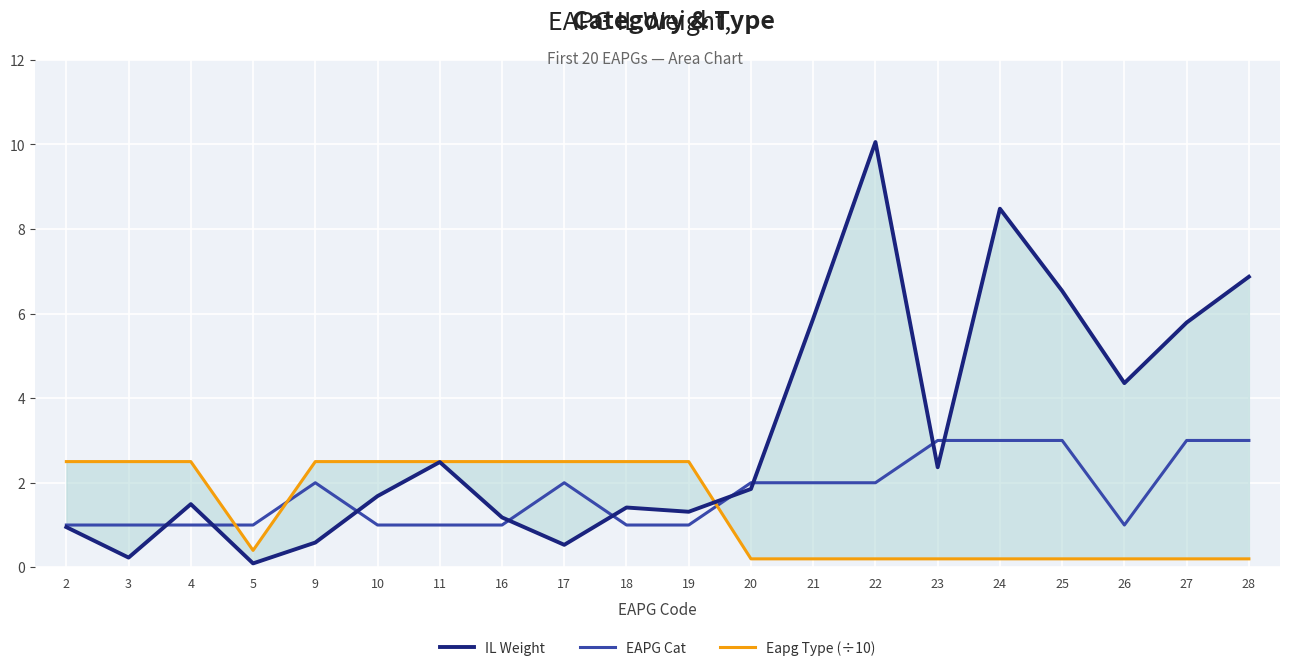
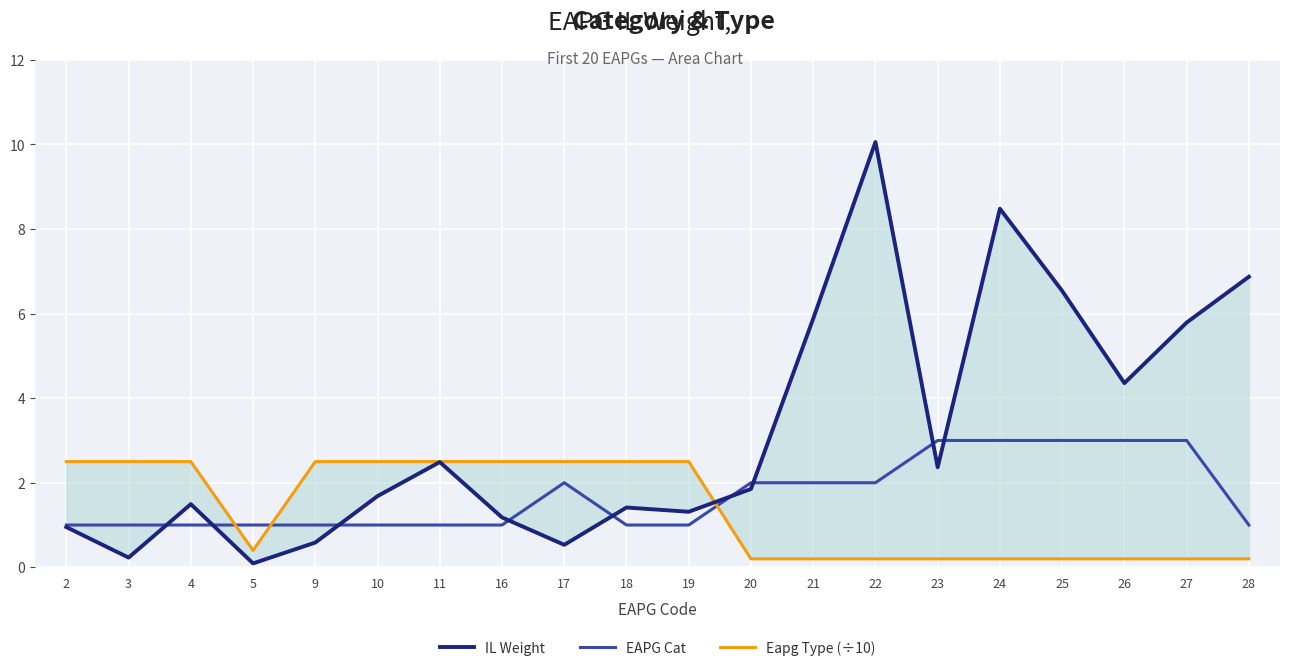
  {
    "IL Weight": {
      "3": 0.2,
      "4": 1.5,
      "5": 0.1,
      "9": 0.6,
      "10": 1.7,
      "16": 1.2,
      "17": 0.5,
      "18": 1.4,
      "19": 1.3
    },
    "EAPG Cat": {
      "3": 1,
      "4": 1,
      "5": 1,
-     "9": 2,
+     "9": 1,
      "10": 1,
      "11": 1,
      "16": 1,
      "17": 2,
      "18": 1,
      "19": 1,
      "20": 2,
      "21": 2,
      "22": 2,
      "23": 3,
      "24": 3,
      "25": 3,
-     "26": 1,
+     "26": 3,
      "27": 3,
-     "28": 3
+     "28": 1
    },
    "Eapg Type (÷10)": {
      "20": 0.2,
      "21": 0.2,
      "22": 0.2,
      "23": 0.2,
      "24": 0.2,
      "25": 0.2,
      "26": 0.2,
      "27": 0.2,
      "28": 0.2
    }
  }
